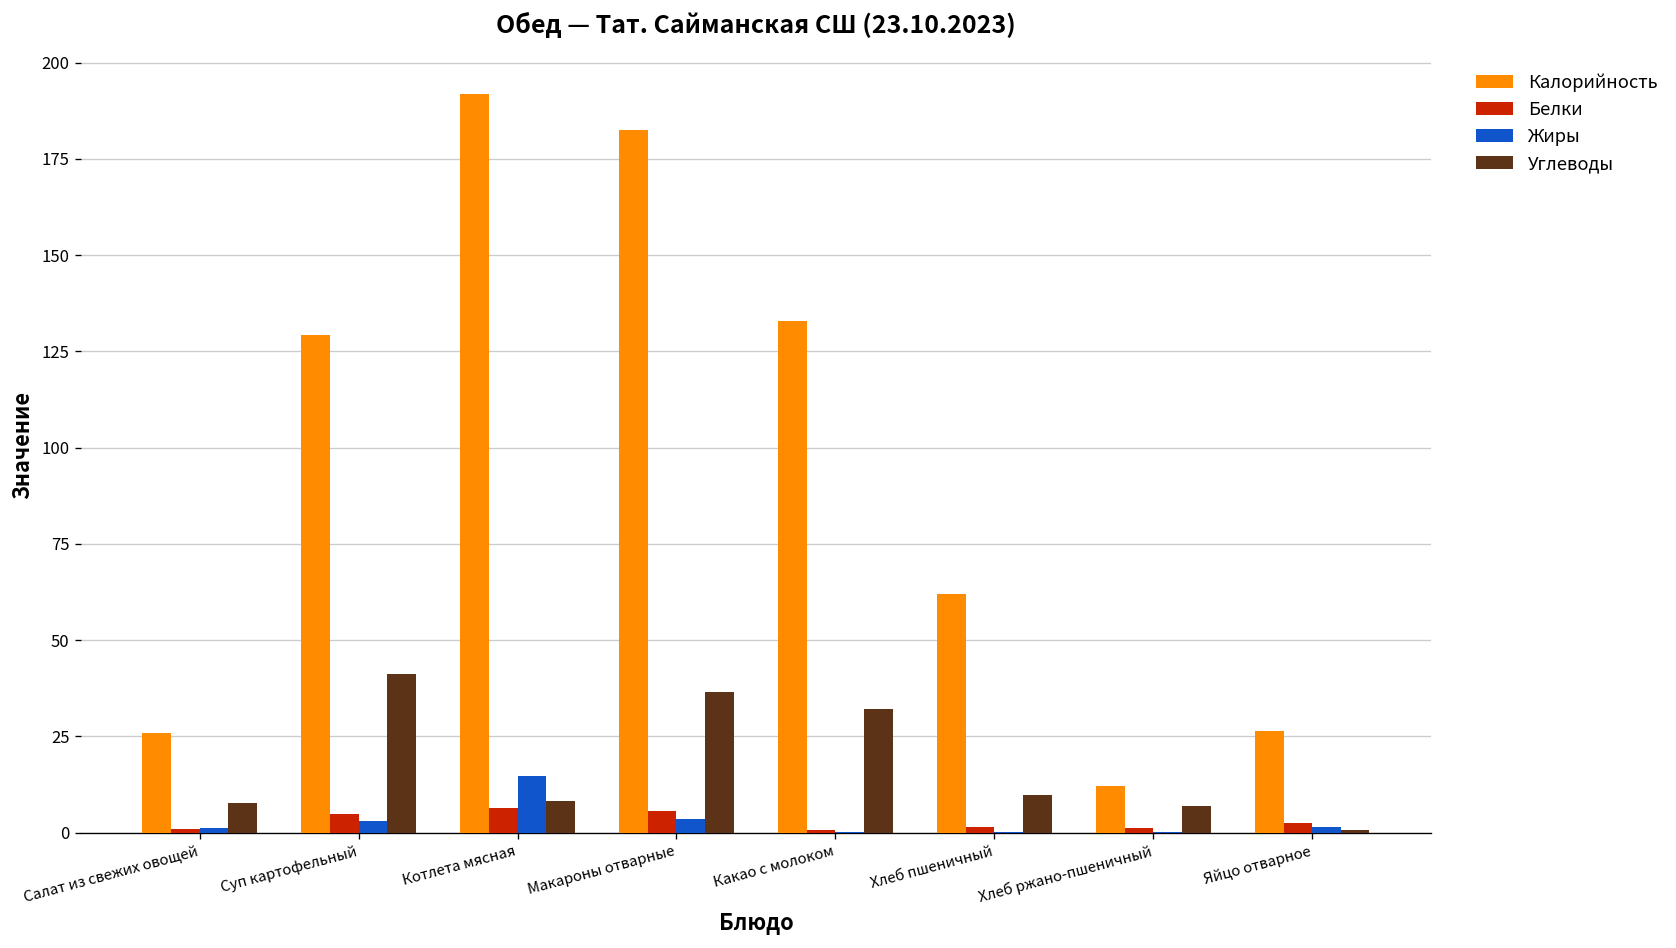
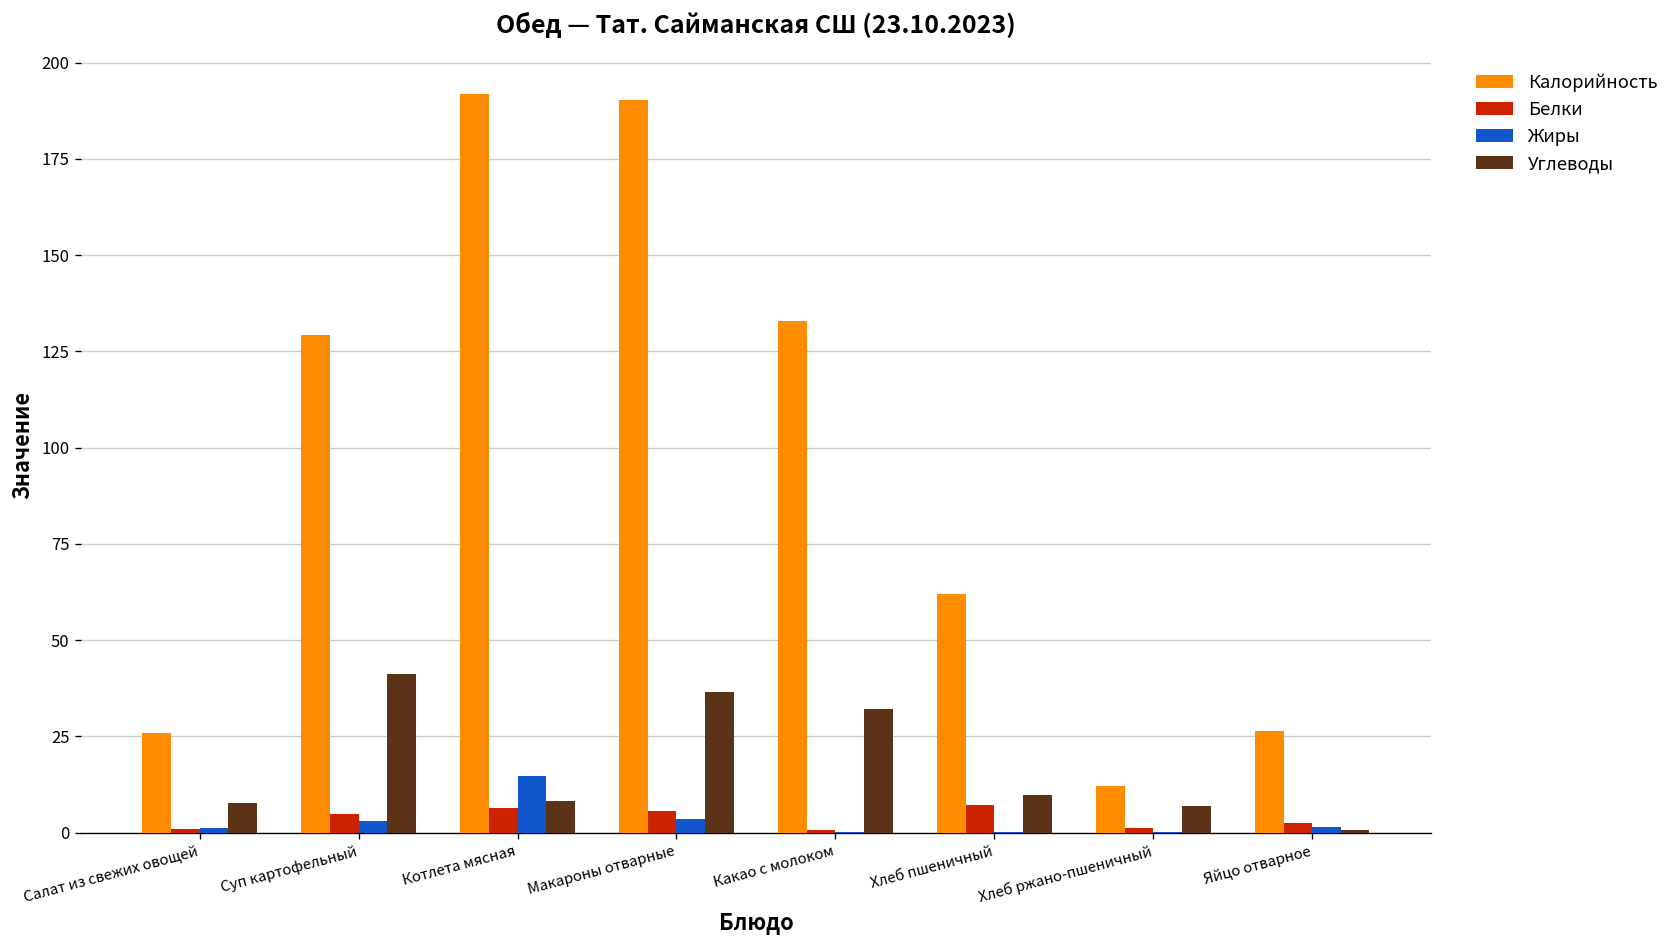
  {
    "Калорийность": {
      "Салат из свежих овощей": 26,
      "Суп картофельный": 129,
      "Котлета мясная": 192,
-     "Макароны отварные": 182,
+     "Макароны отварные": 190,
      "Какао с молоком": 133,
      "Хлеб пшеничный": 62,
      "Хлеб ржано-пшеничный": 12,
      "Яйцо отварное": 26
    },
    "Белки": {
      "Салат из свежих овощей": 1,
      "Суп картофельный": 5,
      "Котлета мясная": 6,
      "Макароны отварные": 6,
-     "Хлеб пшеничный": 2,
+     "Хлеб пшеничный": 7,
      "Хлеб ржано-пшеничный": 1,
      "Яйцо отварное": 3
    },
    "Жиры": {
      "Салат из свежих овощей": 1,
      "Суп картофельный": 3,
      "Котлета мясная": 15,
      "Макароны отварные": 3,
      "Яйцо отварное": 2
    },
    "Углеводы": {
      "Салат из свежих овощей": 8,
      "Суп картофельный": 41,
      "Котлета мясная": 8,
      "Макароны отварные": 36,
      "Какао с молоком": 32,
      "Хлеб пшеничный": 10,
      "Хлеб ржано-пшеничный": 7
    }
  }
